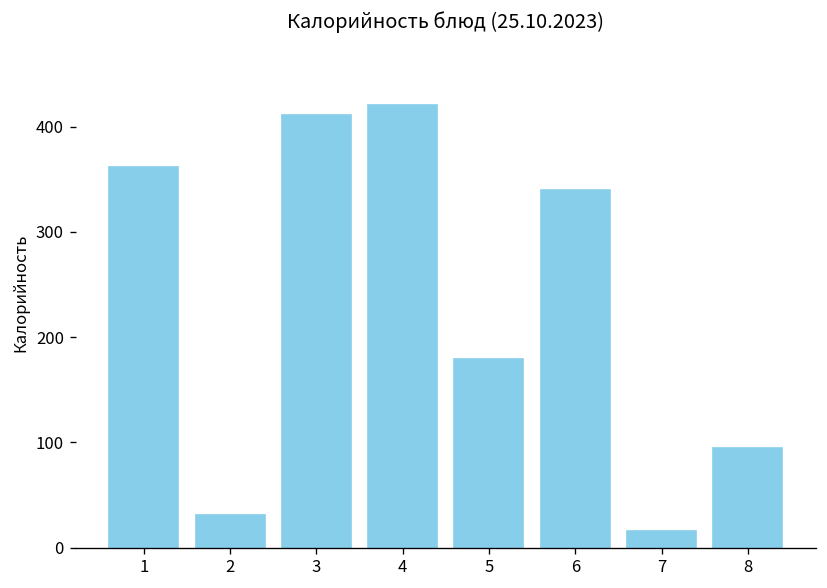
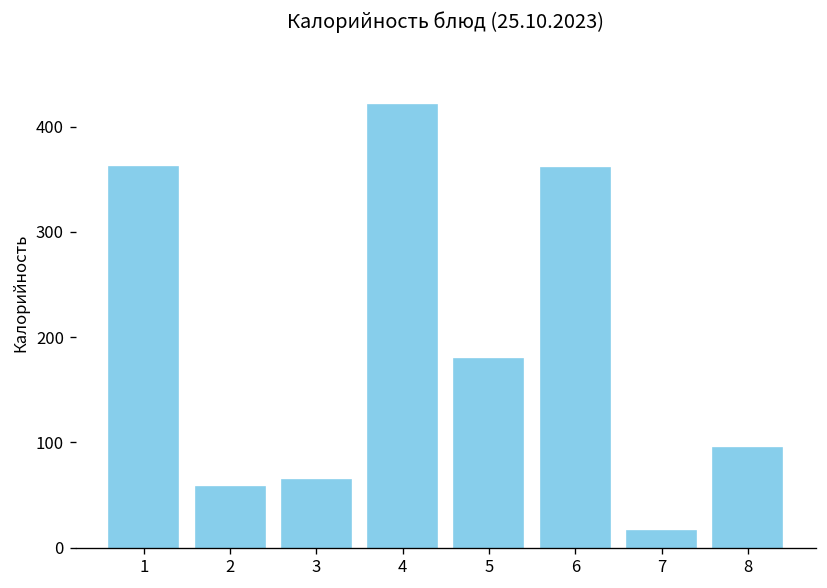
  {
    "1": 360,
-   "2": 30,
-   "3": 410,
+   "2": 60,
+   "3": 60,
    "4": 420,
    "5": 180,
-   "6": 340,
+   "6": 360,
    "7": 20,
    "8": 90
  }
